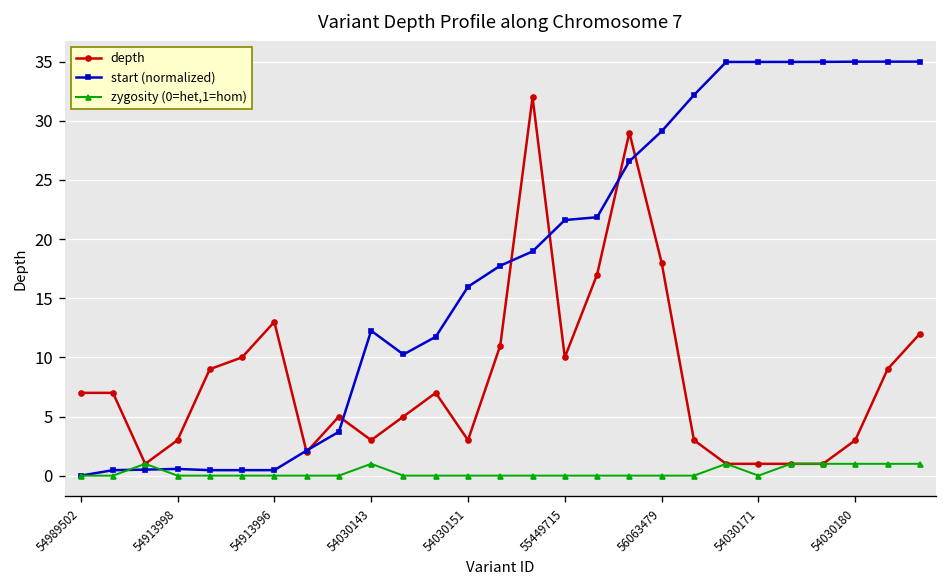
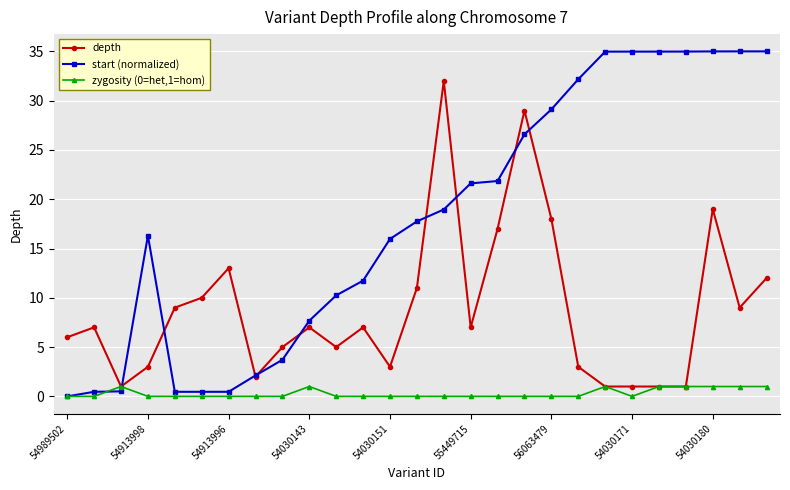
  {
    "depth": {
-     "54989502": 7,
+     "54989502": 6,
      "54913998": 3,
      "54913996": 13,
-     "54030143": 3,
+     "54030143": 7,
      "54030151": 3,
-     "55449715": 10,
+     "55449715": 7,
      "56063479": 18,
      "54030171": 1,
-     "54030180": 3
+     "54030180": 19
    },
    "start (normalized)": {
-     "54913998": 1,
+     "54913998": 16,
      "54913996": 0,
-     "54030143": 12,
+     "54030143": 8,
      "54030151": 16,
      "55449715": 22,
      "56063479": 29,
      "54030171": 35,
      "54030180": 35
    },
    "zygosity (0=het,1=hom)": {
      "54913998": 0,
      "54913996": 0,
      "54030143": 1,
      "54030151": 0,
      "55449715": 0,
      "56063479": 0,
      "54030171": 0,
      "54030180": 1
    }
  }
